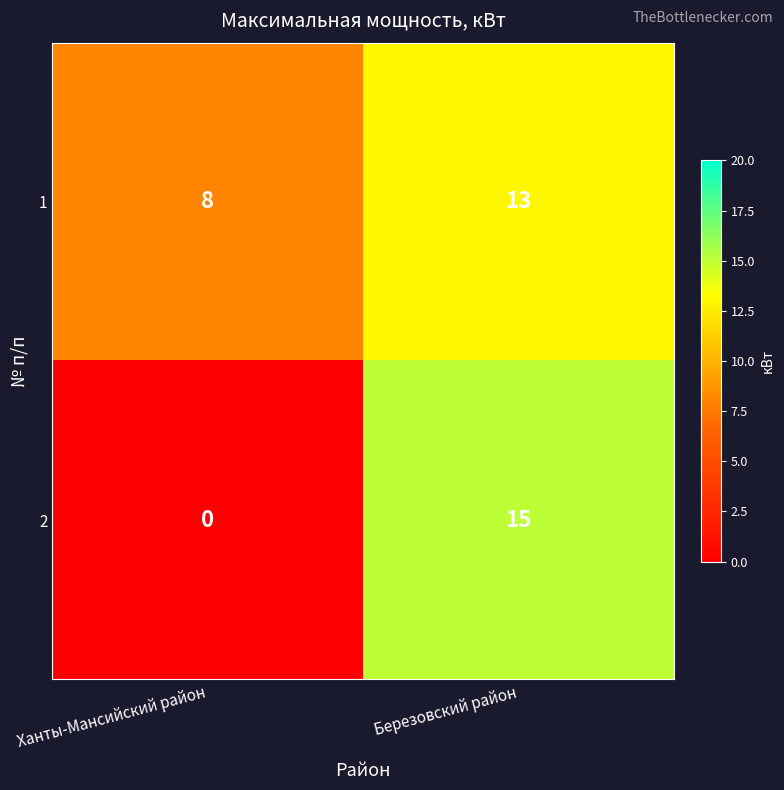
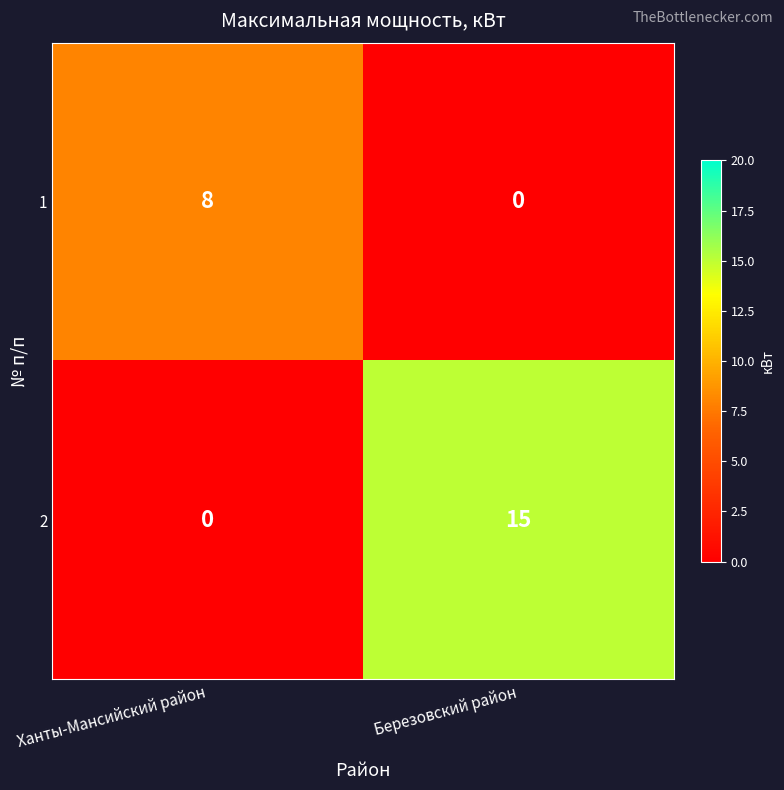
  {
    "1": {
      "Ханты-Мансийский район": 8,
-     "Березовский район": 13
+     "Березовский район": 0
    },
    "2": {
      "Ханты-Мансийский район": 0,
      "Березовский район": 15
    }
  }
